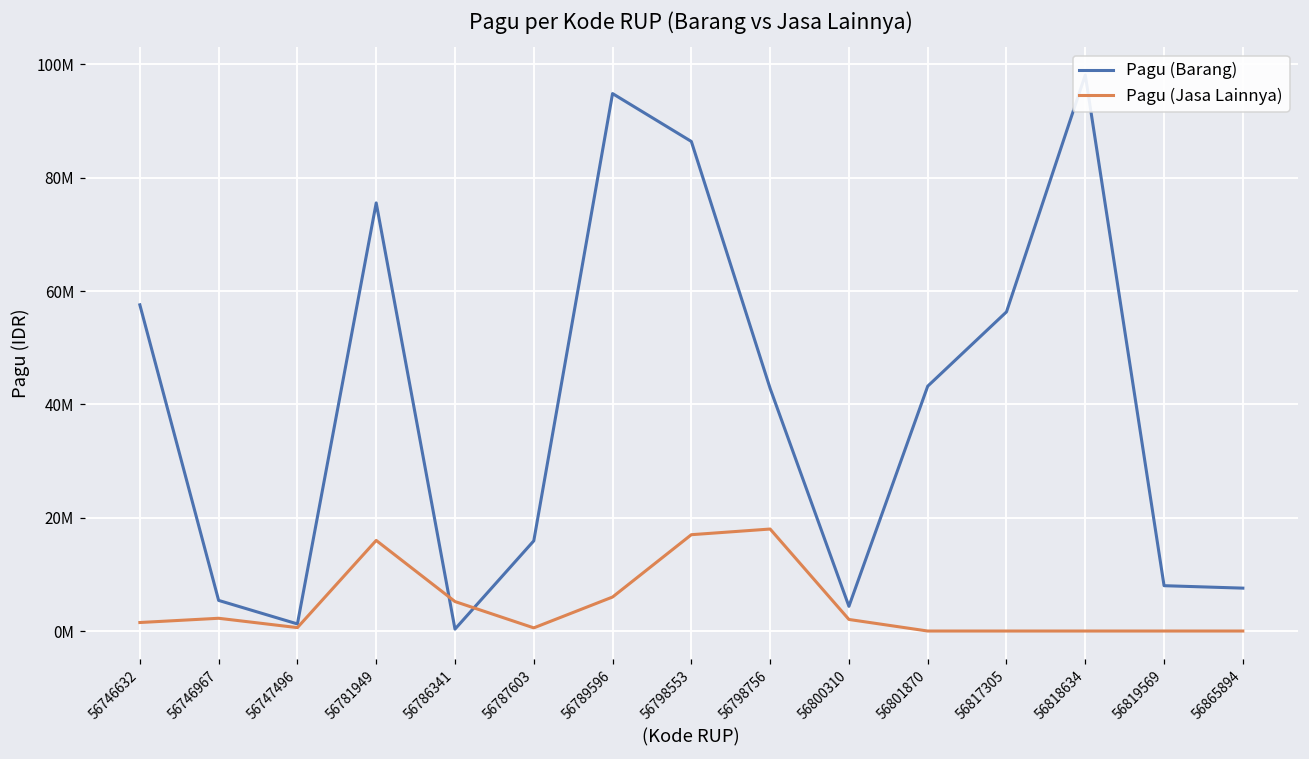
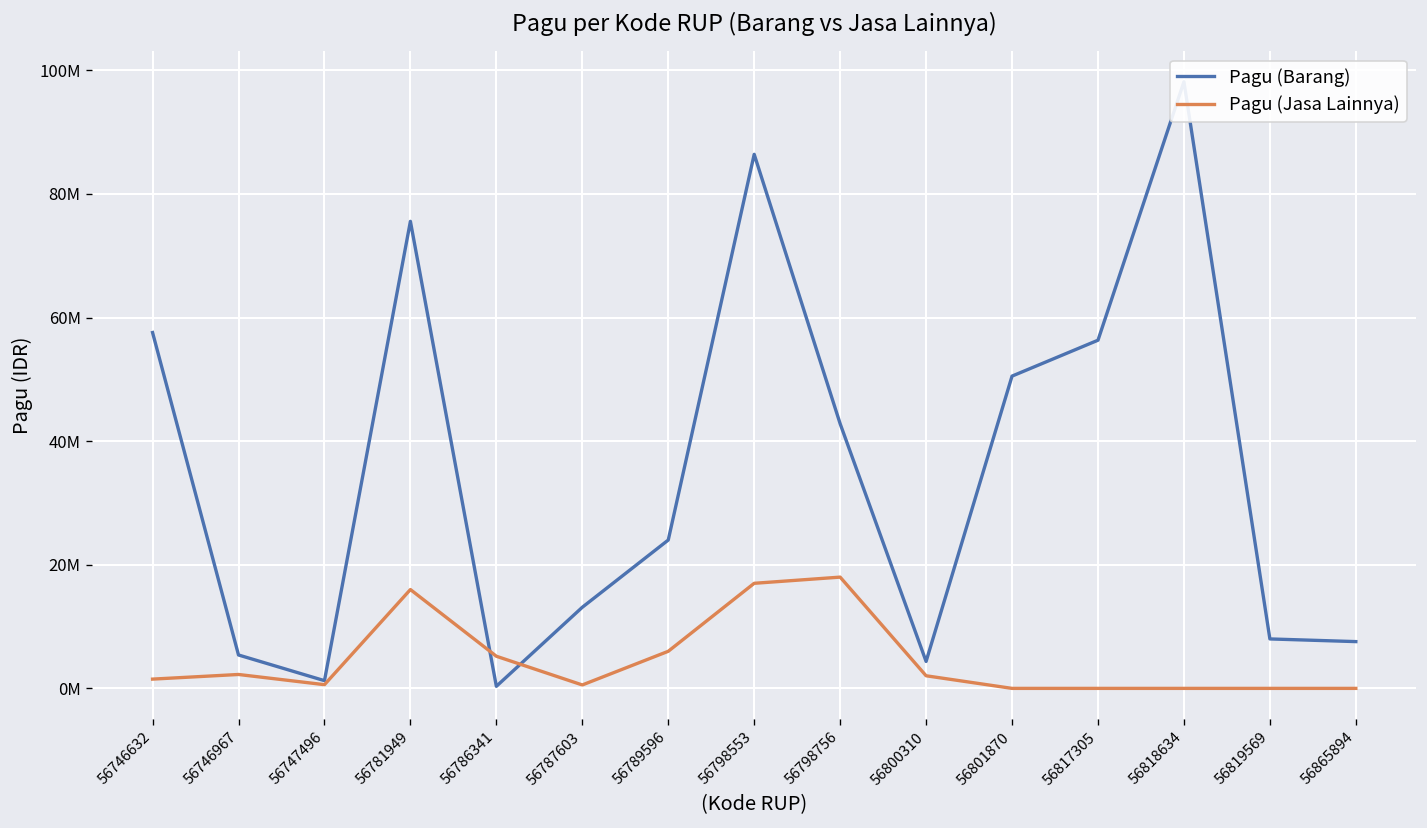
  {
    "Pagu (Barang)": {
      "56746632": 58000000,
      "56746967": 5000000,
      "56747496": 1000000,
      "56781949": 76000000,
      "56786341": 0,
-     "56787603": 16000000,
-     "56789596": 95000000,
+     "56787603": 13000000,
+     "56789596": 24000000,
      "56798553": 86000000,
      "56798756": 43000000,
      "56800310": 4000000,
-     "56801870": 43000000,
+     "56801870": 51000000,
      "56817305": 56000000,
      "56819569": 8000000,
      "56865894": 8000000
    },
    "Pagu (Jasa Lainnya)": {
      "56746632": 2000000,
      "56746967": 2000000,
      "56747496": 1000000,
      "56781949": 16000000,
      "56786341": 5000000,
      "56787603": 1000000,
      "56789596": 6000000,
      "56798553": 17000000,
      "56798756": 18000000,
      "56800310": 2000000,
      "56801870": 0,
      "56817305": 0,
      "56818634": 0,
      "56819569": 0,
      "56865894": 0
    }
  }
